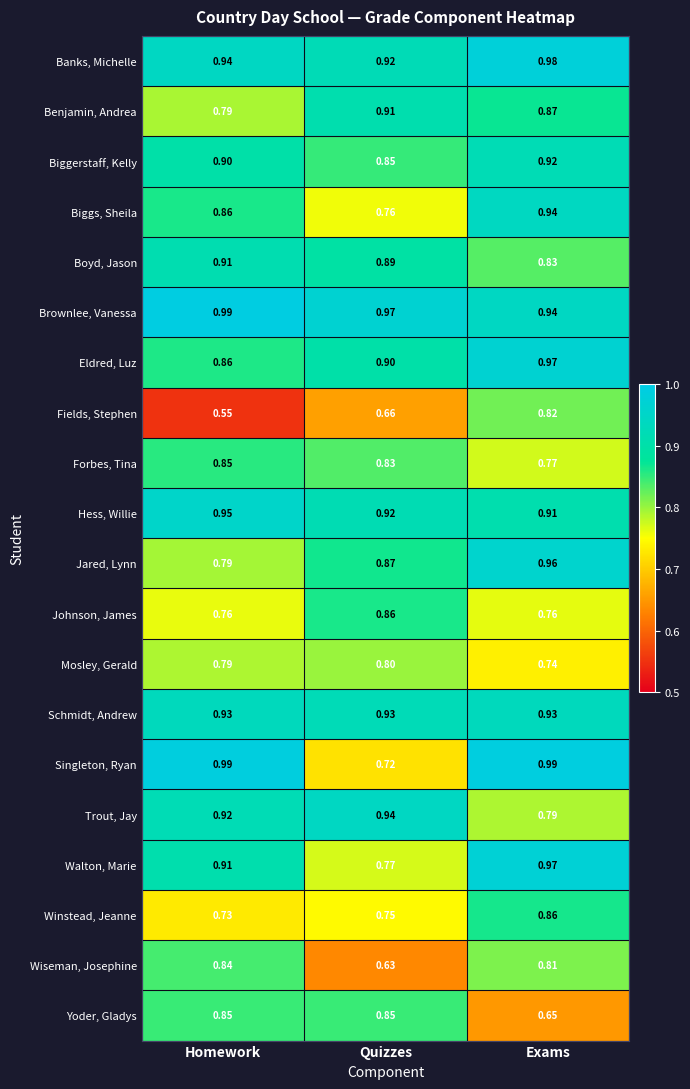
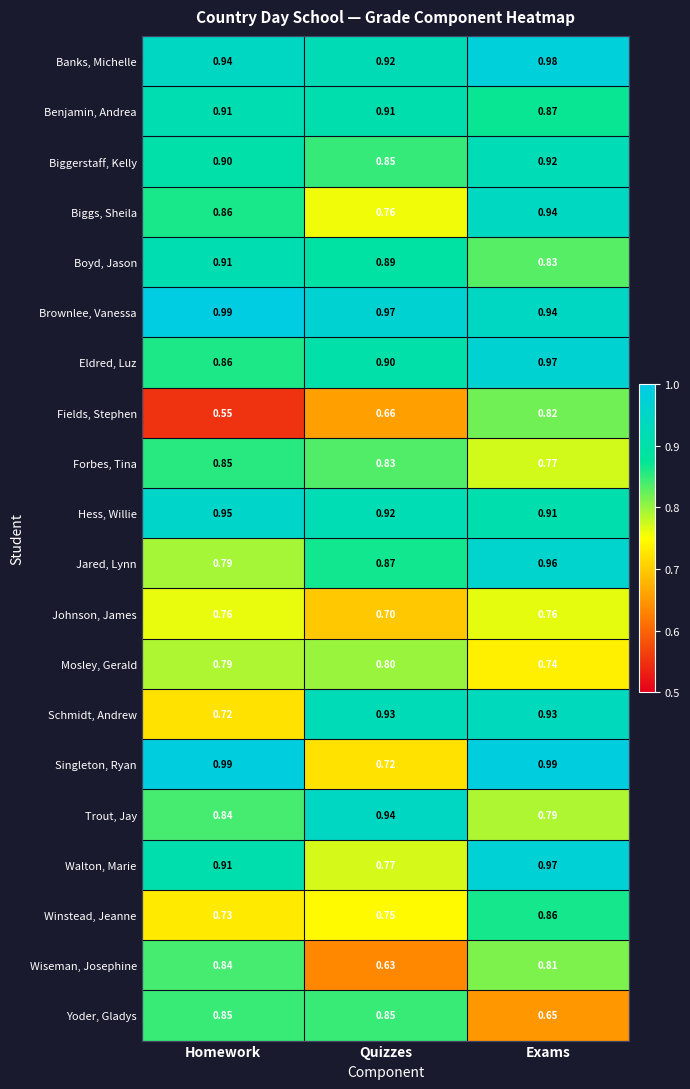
  {
    "Banks, Michelle": {
      "Homework": 0.94,
      "Quizzes": 0.92,
      "Exams": 0.98
    },
    "Benjamin, Andrea": {
-     "Homework": 0.79,
+     "Homework": 0.91,
      "Quizzes": 0.91,
      "Exams": 0.87
    },
    "Biggerstaff, Kelly": {
      "Homework": 0.90,
      "Quizzes": 0.85,
      "Exams": 0.92
    },
    "Biggs, Sheila": {
      "Homework": 0.86,
      "Quizzes": 0.76,
      "Exams": 0.94
    },
    "Boyd, Jason": {
      "Homework": 0.91,
      "Quizzes": 0.89,
      "Exams": 0.83
    },
    "Brownlee, Vanessa": {
      "Homework": 0.99,
      "Quizzes": 0.97,
      "Exams": 0.94
    },
    "Eldred, Luz": {
      "Homework": 0.86,
      "Quizzes": 0.90,
      "Exams": 0.97
    },
    "Fields, Stephen": {
      "Homework": 0.55,
      "Quizzes": 0.66,
      "Exams": 0.82
    },
    "Forbes, Tina": {
      "Homework": 0.85,
      "Quizzes": 0.83,
      "Exams": 0.77
    },
    "Hess, Willie": {
      "Homework": 0.95,
      "Quizzes": 0.92,
      "Exams": 0.91
    },
    "Jared, Lynn": {
      "Homework": 0.79,
      "Quizzes": 0.87,
      "Exams": 0.96
    },
    "Johnson, James": {
      "Homework": 0.76,
-     "Quizzes": 0.86,
+     "Quizzes": 0.70,
      "Exams": 0.76
    },
    "Mosley, Gerald": {
      "Homework": 0.79,
      "Quizzes": 0.80,
      "Exams": 0.74
    },
    "Schmidt, Andrew": {
-     "Homework": 0.93,
+     "Homework": 0.72,
      "Quizzes": 0.93,
      "Exams": 0.93
    },
    "Singleton, Ryan": {
      "Homework": 0.99,
      "Quizzes": 0.72,
      "Exams": 0.99
    },
    "Trout, Jay": {
-     "Homework": 0.92,
+     "Homework": 0.84,
      "Quizzes": 0.94,
      "Exams": 0.79
    },
    "Walton, Marie": {
      "Homework": 0.91,
      "Quizzes": 0.77,
      "Exams": 0.97
    },
    "Winstead, Jeanne": {
      "Homework": 0.73,
      "Quizzes": 0.75,
      "Exams": 0.86
    },
    "Wiseman, Josephine": {
      "Homework": 0.84,
      "Quizzes": 0.63,
      "Exams": 0.81
    },
    "Yoder, Gladys": {
      "Homework": 0.85,
      "Quizzes": 0.85,
      "Exams": 0.65
    }
  }
